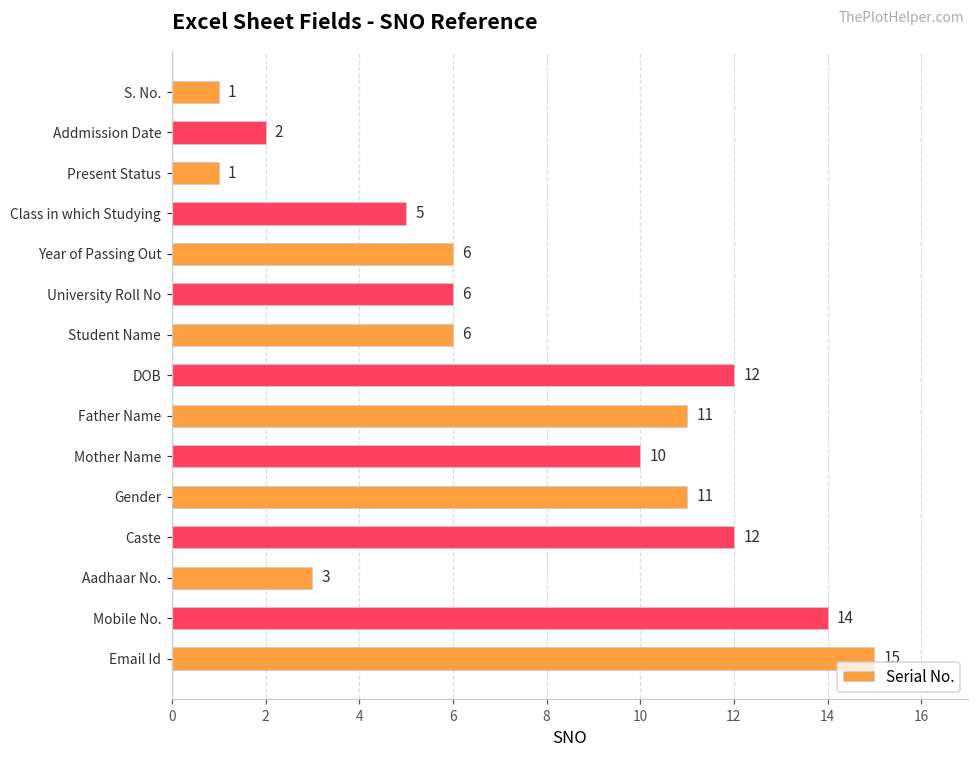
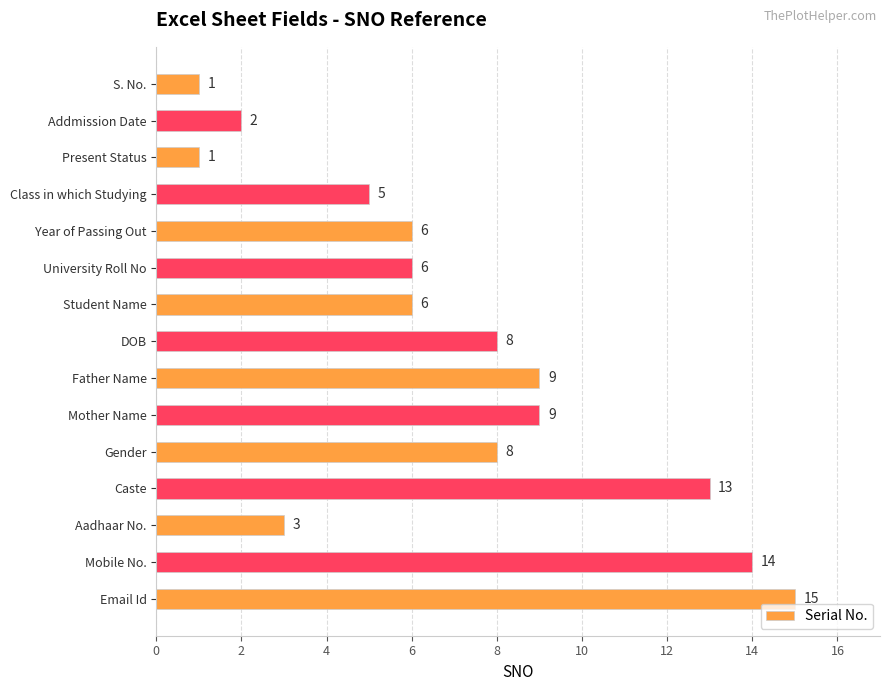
  {
    "S. No.": 1,
    "Addmission Date": 2,
    "Present Status": 1,
    "Class in which Studying": 5,
    "Year of Passing Out": 6,
    "University Roll No": 6,
    "Student Name": 6,
-   "DOB": 12,
-   "Father Name": 11,
-   "Mother Name": 10,
-   "Gender": 11,
-   "Caste": 12,
+   "DOB": 8,
+   "Father Name": 9,
+   "Mother Name": 9,
+   "Gender": 8,
+   "Caste": 13,
    "Aadhaar No.": 3,
    "Mobile No.": 14
  }
